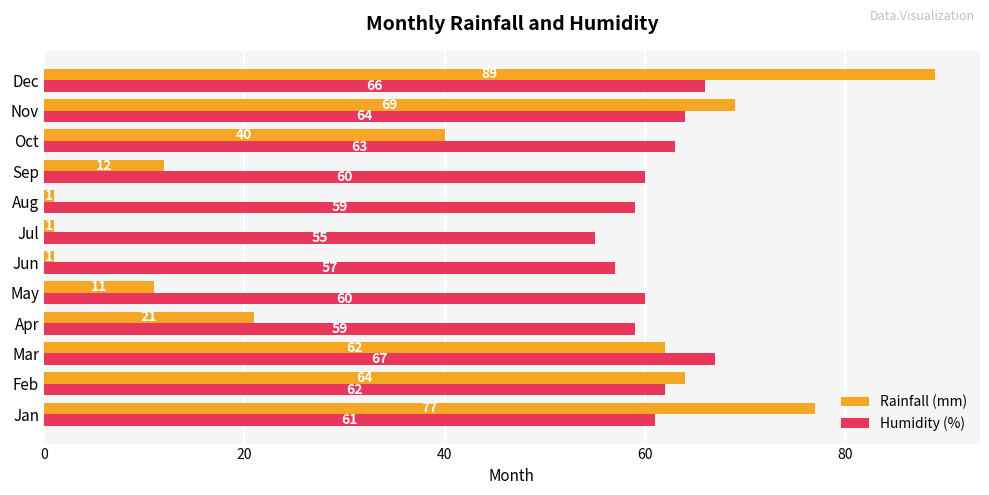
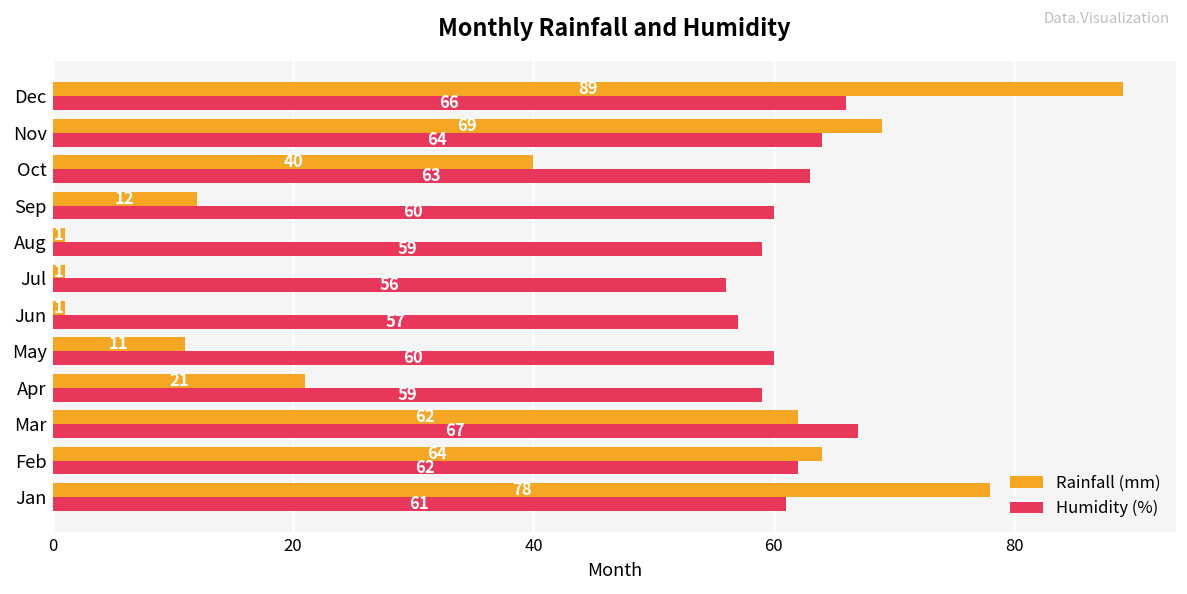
  {
    "Rainfall (mm)": {
      "Dec": 89,
      "Nov": 69,
      "Oct": 40,
      "Sep": 12,
      "Aug": 1,
      "Jul": 1,
      "Jun": 1,
      "May": 11,
      "Apr": 21,
      "Mar": 62,
      "Feb": 64,
-     "Jan": 77
+     "Jan": 78
    },
    "Humidity (%)": {
      "Dec": 66,
      "Nov": 64,
      "Oct": 63,
      "Sep": 60,
      "Aug": 59,
-     "Jul": 55,
+     "Jul": 56,
      "Jun": 57,
      "May": 60,
      "Apr": 59,
      "Mar": 67,
      "Feb": 62,
      "Jan": 61
    }
  }
